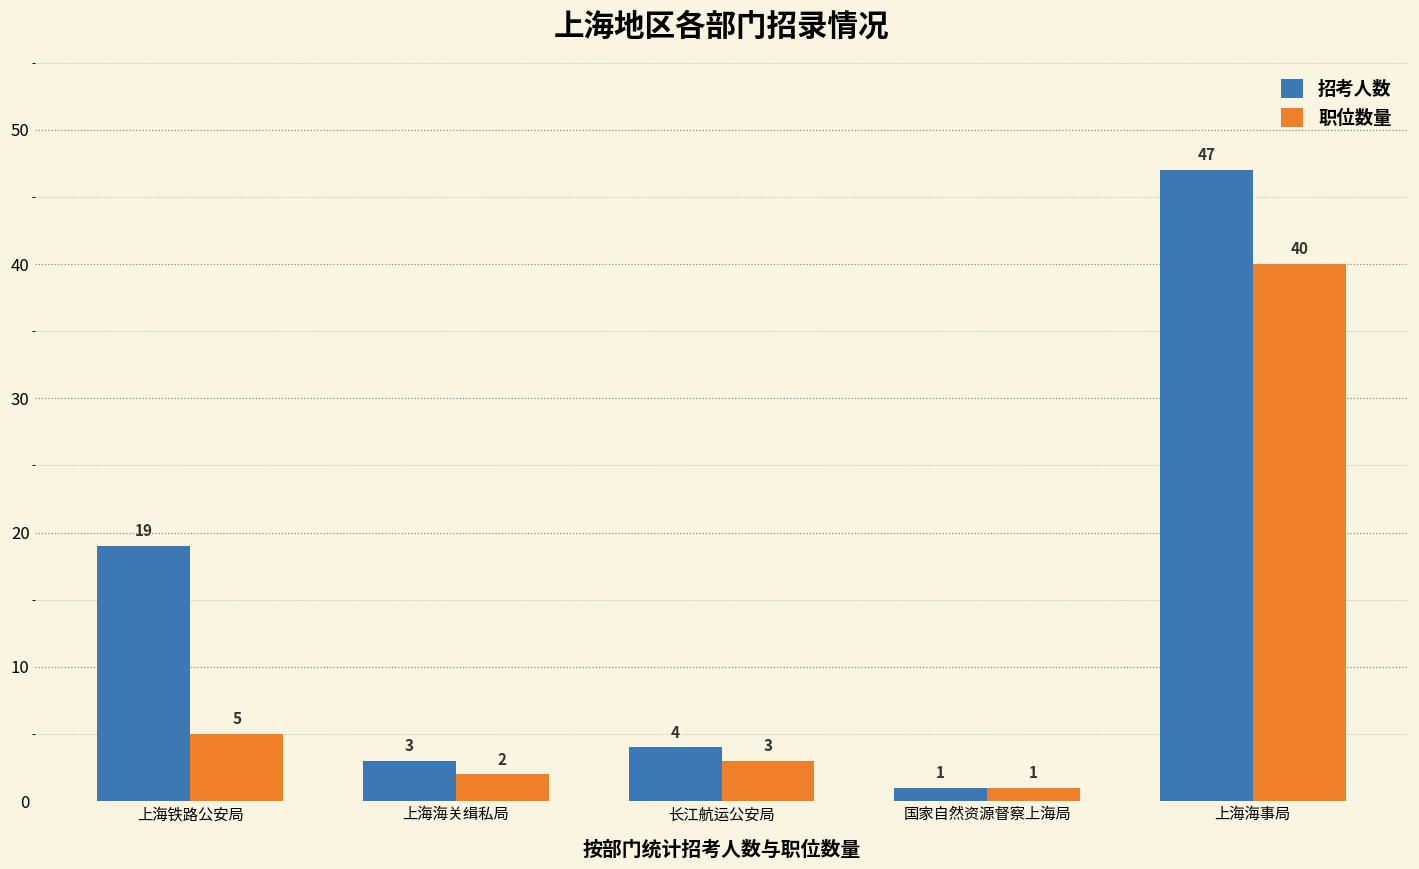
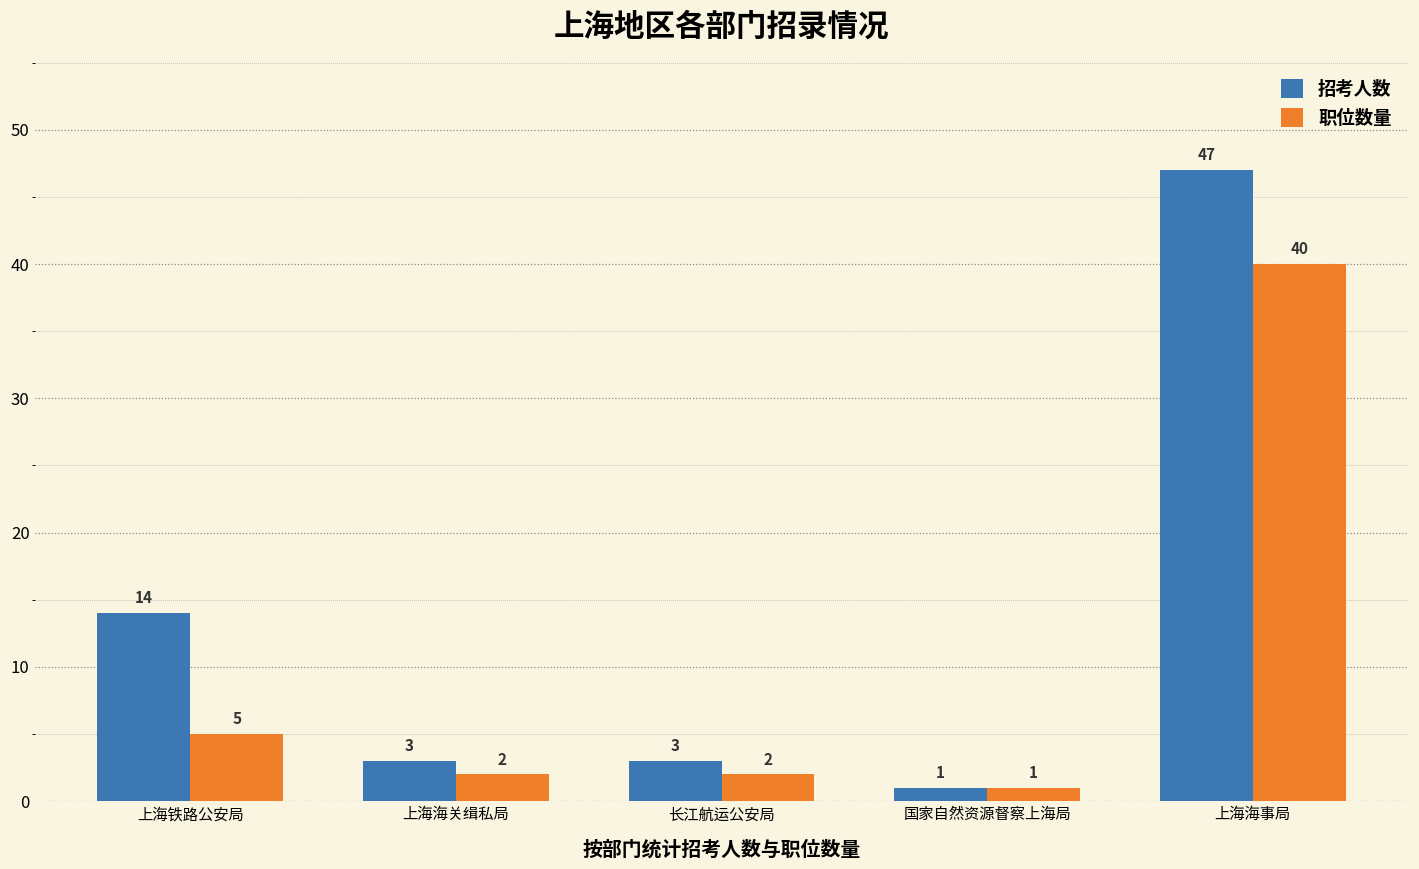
  {
    "招考人数": {
-     "上海铁路公安局": 19,
+     "上海铁路公安局": 14,
      "上海海关缉私局": 3,
-     "长江航运公安局": 4,
+     "长江航运公安局": 3,
      "国家自然资源督察上海局": 1,
      "上海海事局": 47
    },
    "职位数量": {
      "上海铁路公安局": 5,
      "上海海关缉私局": 2,
-     "长江航运公安局": 3,
+     "长江航运公安局": 2,
      "国家自然资源督察上海局": 1,
      "上海海事局": 40
    }
  }
